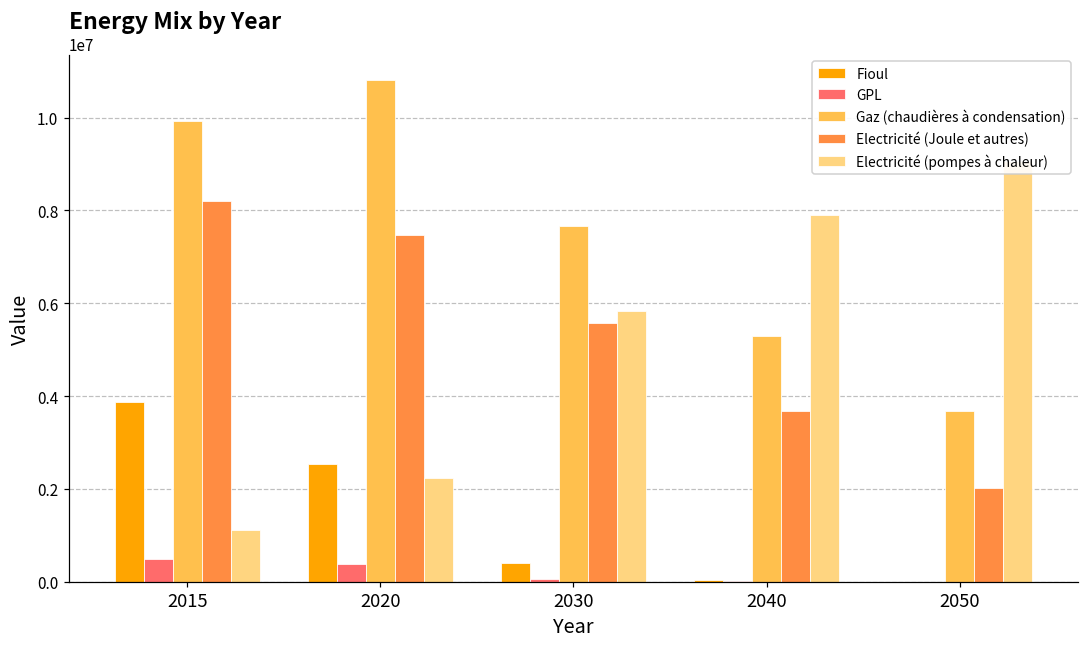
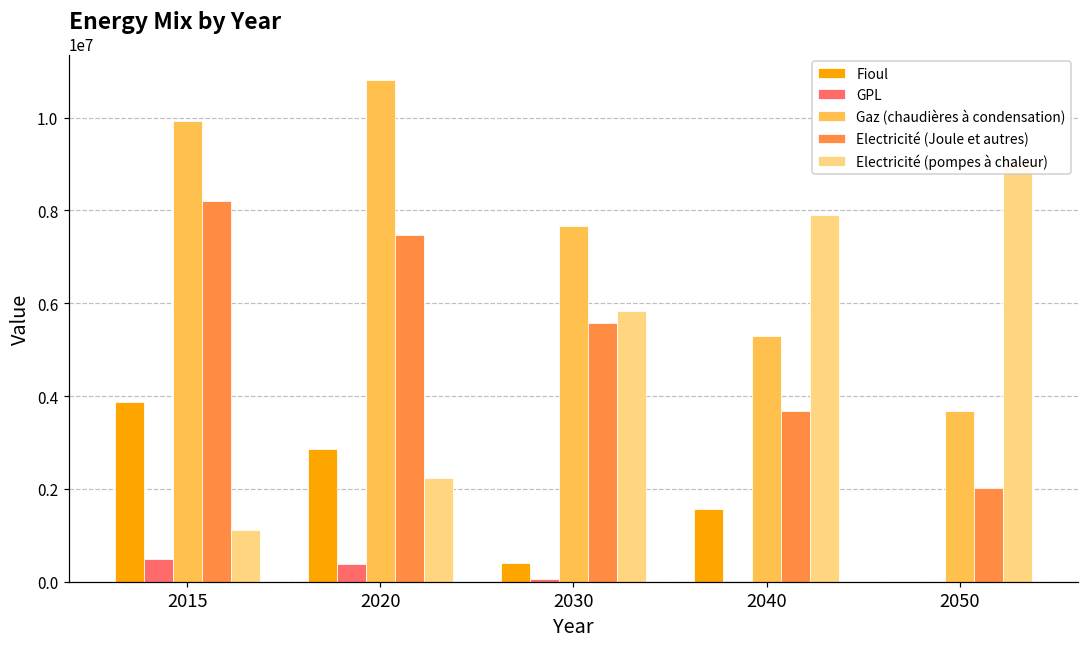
  {
    "Fioul": {
      "2015": 3900000,
-     "2020": 2500000,
+     "2020": 2900000,
      "2030": 400000,
-     "2040": 0,
+     "2040": 1600000,
      "2050": 0
    }
  }
